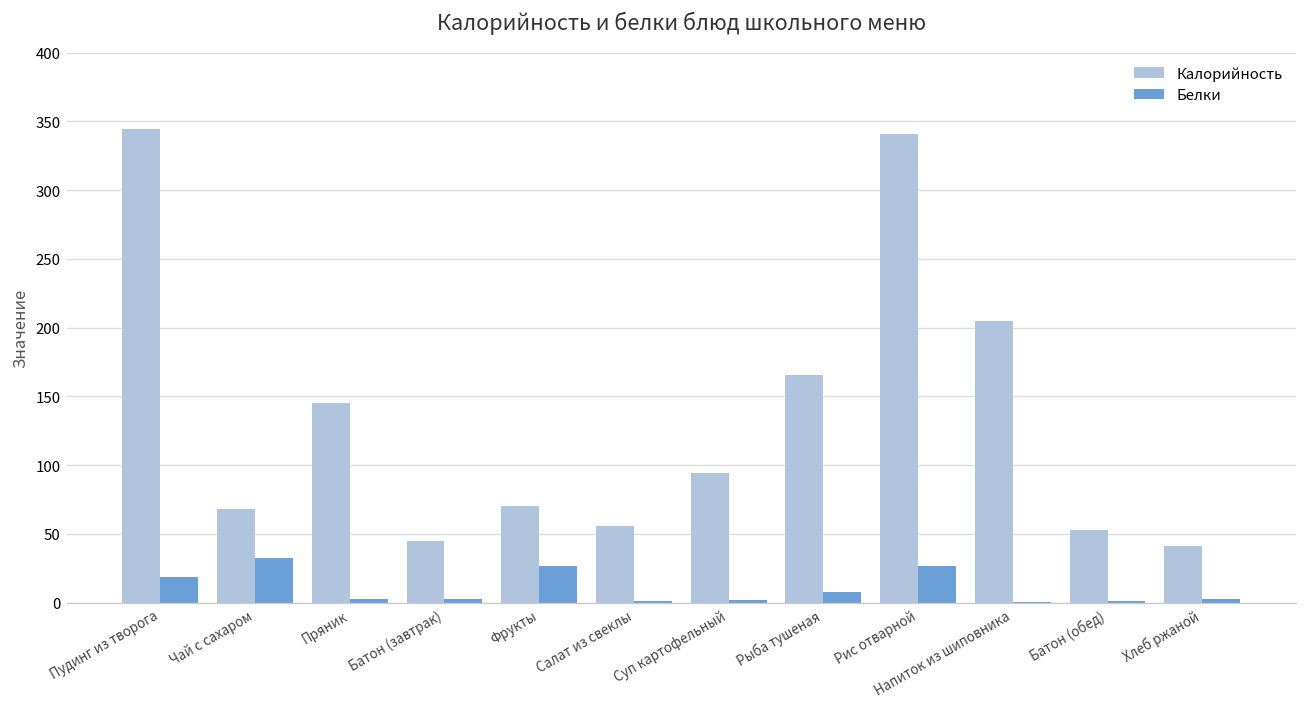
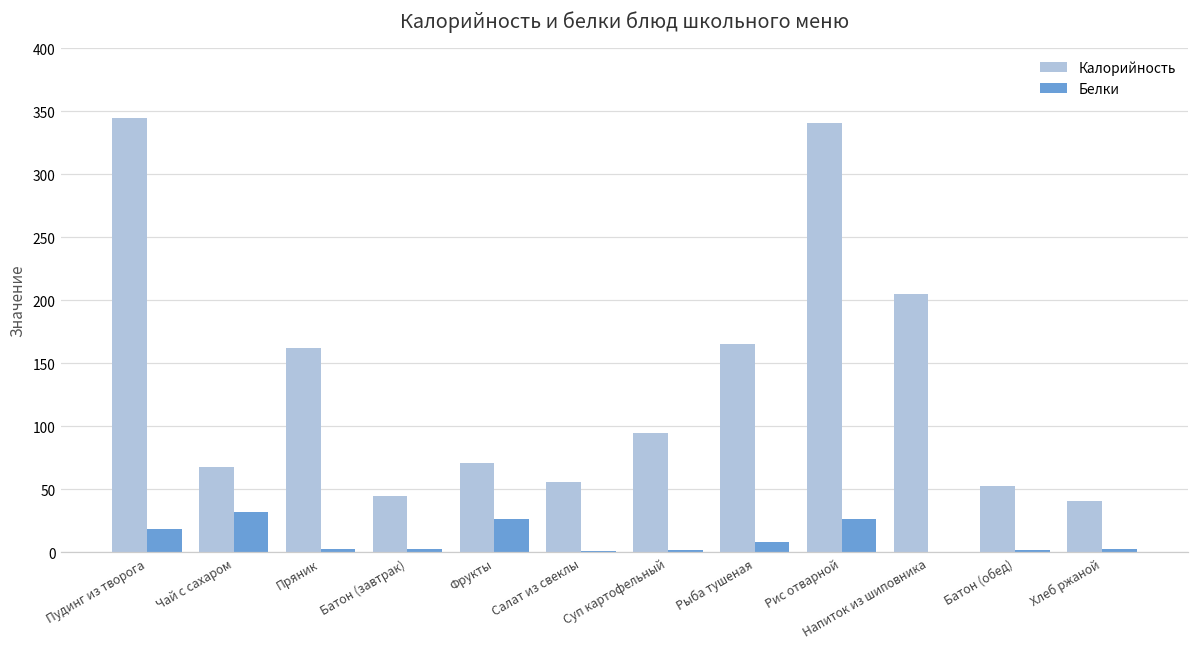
  {
    "Калорийность": {
      "Пудинг из творога": 344,
      "Чай с сахаром": 68,
-     "Пряник": 145,
+     "Пряник": 162,
      "Батон (завтрак)": 45,
      "Фрукты": 71,
      "Салат из свеклы": 56,
      "Суп картофельный": 95,
      "Рыба тушеная": 166,
      "Рис отварной": 341,
      "Напиток из шиповника": 205,
      "Батон (обед)": 53,
      "Хлеб ржаной": 41
    },
    "Белки": {
      "Пудинг из творога": 19,
      "Чай с сахаром": 32,
      "Пряник": 2,
      "Батон (завтрак)": 2,
      "Фрукты": 27,
      "Рыба тушеная": 8,
      "Рис отварной": 27,
      "Хлеб ржаной": 3
    }
  }
